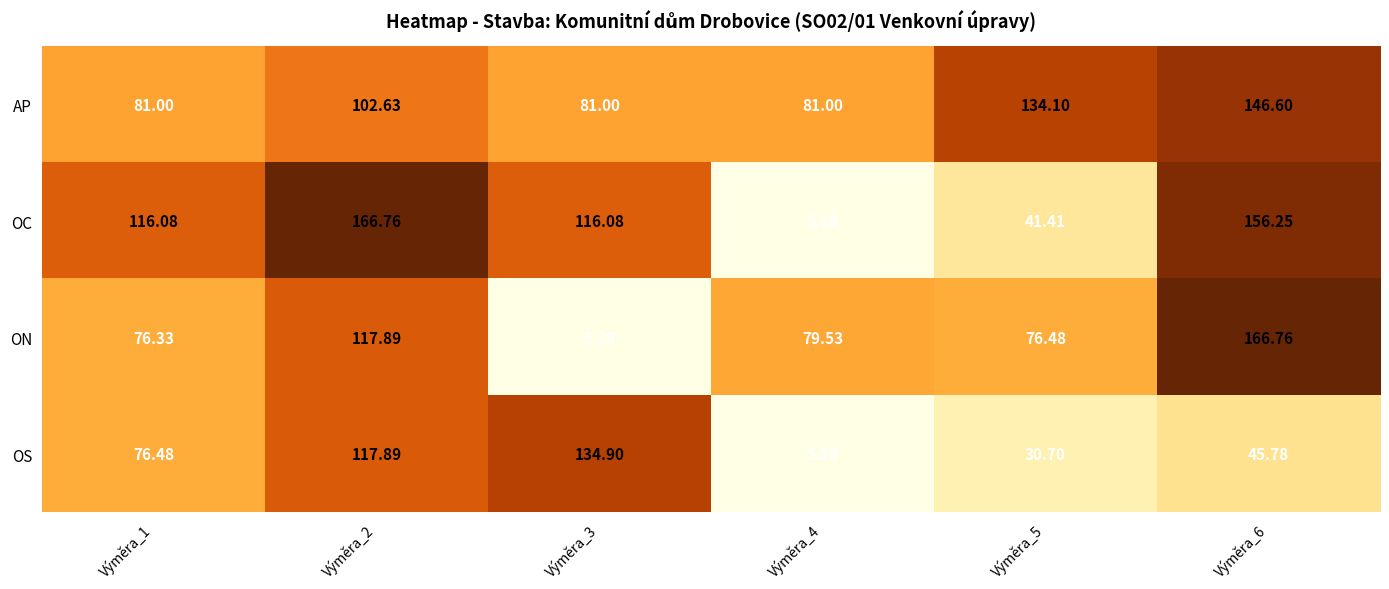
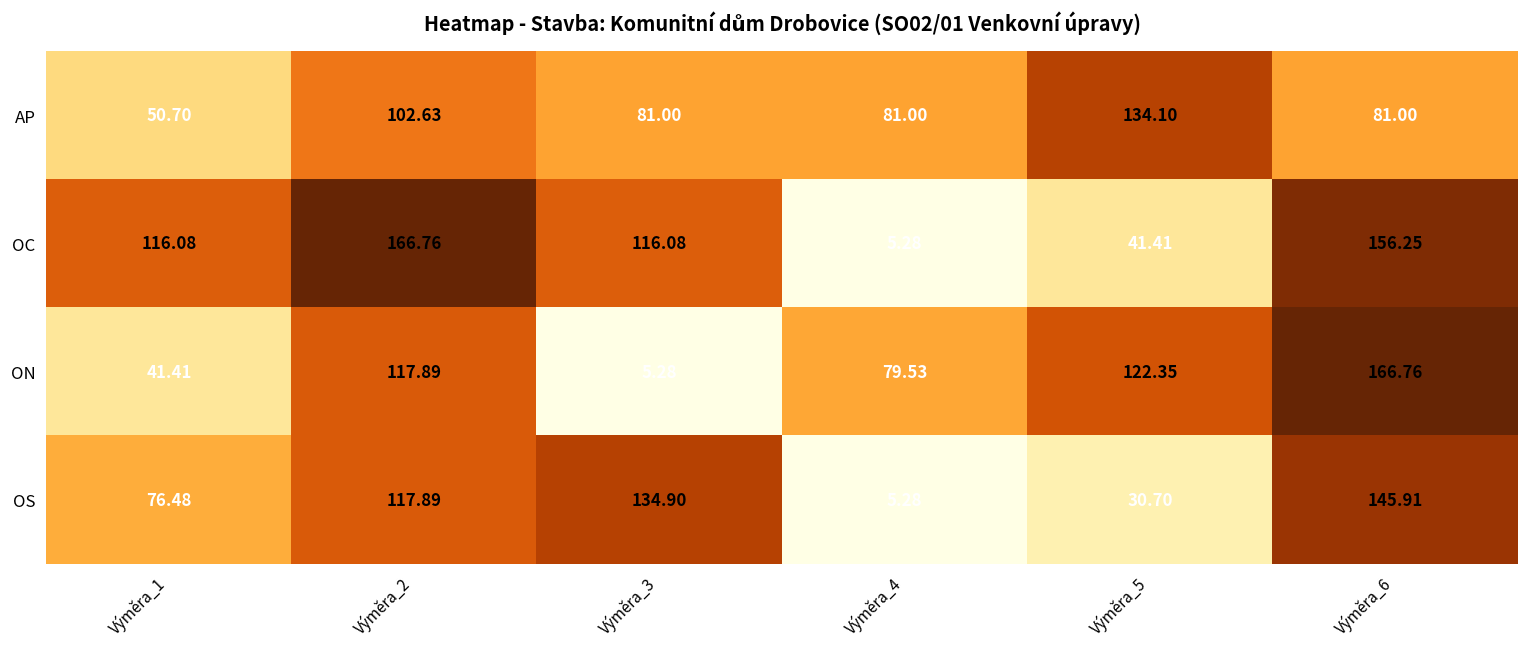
  {
    "AP": {
-     "Výměra_1": 81.00,
+     "Výměra_1": 50.70,
      "Výměra_2": 102.63,
      "Výměra_3": 81.00,
      "Výměra_4": 81.00,
      "Výměra_5": 134.10,
-     "Výměra_6": 146.60
+     "Výměra_6": 81.00
    },
    "OC": {
      "Výměra_1": 116.08,
      "Výměra_2": 166.76,
      "Výměra_3": 116.08,
      "Výměra_5": 41.41,
      "Výměra_6": 156.25
    },
    "ON": {
-     "Výměra_1": 76.33,
+     "Výměra_1": 41.41,
      "Výměra_2": 117.89,
      "Výměra_4": 79.53,
-     "Výměra_5": 76.48,
+     "Výměra_5": 122.35,
      "Výměra_6": 166.76
    },
    "OS": {
      "Výměra_1": 76.48,
      "Výměra_2": 117.89,
      "Výměra_3": 134.90,
      "Výměra_5": 30.70,
-     "Výměra_6": 45.78
+     "Výměra_6": 145.91
    }
  }
